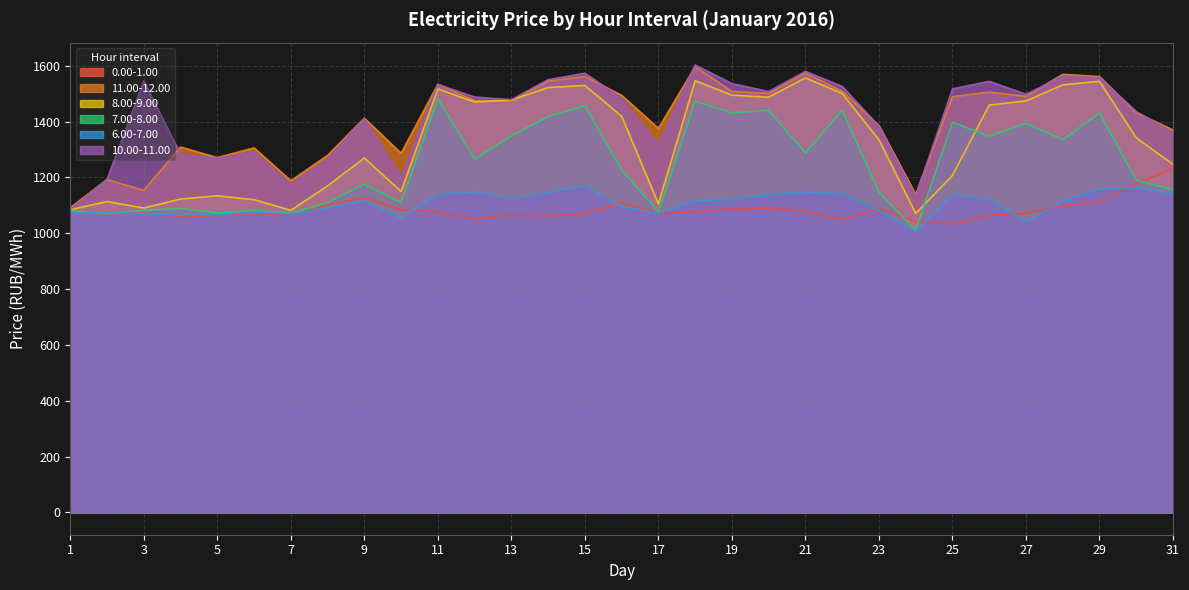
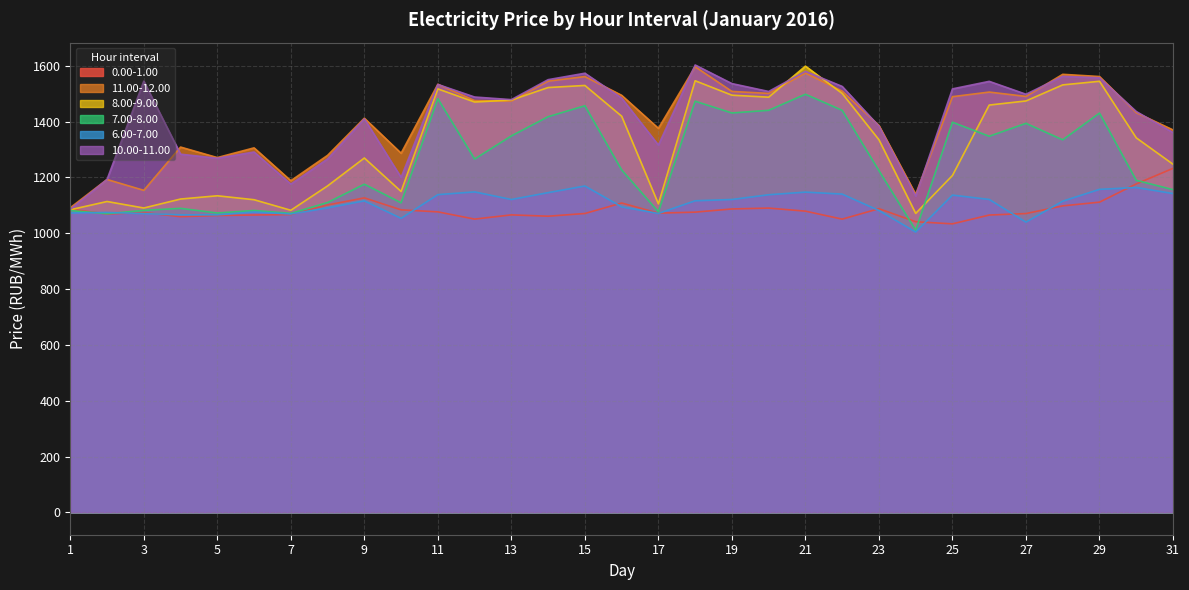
  {
    "8.00-9.00": {
      "5": 1130,
      "7": 1080,
      "9": 1270,
      "11": 1520,
      "15": 1530,
      "17": 1110,
      "19": 1490,
-     "21": 1560,
+     "21": 1600,
      "23": 1340,
      "25": 1210,
      "27": 1470,
      "29": 1540,
      "31": 1250
    },
    "7.00-8.00": {
      "9": 1180,
      "11": 1480,
      "13": 1350,
      "15": 1460,
      "19": 1430,
-     "21": 1290,
-     "23": 1150,
+     "21": 1500,
+     "23": 1220,
      "25": 1400,
      "27": 1390,
      "29": 1430,
      "31": 1160
    },
    "6.00-7.00": {
      "9": 1120,
      "11": 1140,
      "13": 1120,
      "15": 1170,
      "19": 1120,
      "21": 1150,
      "25": 1140,
      "27": 1040,
      "29": 1160,
      "31": 1140
    },
    "10.00-11.00": {
      "7": 1180,
      "15": 1570,
      "17": 1320,
      "19": 1540,
      "25": 1520,
      "31": 1360
    }
  }
